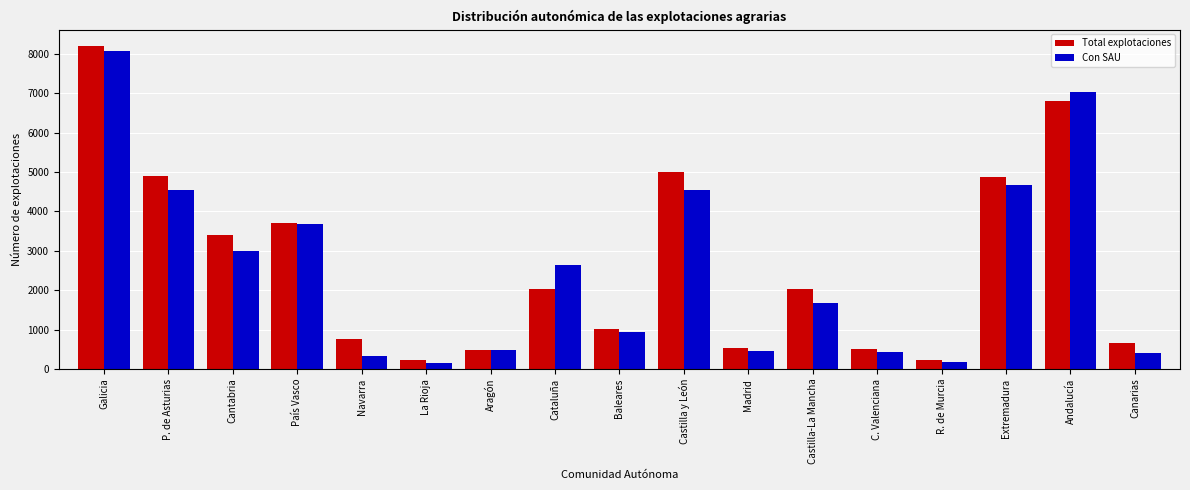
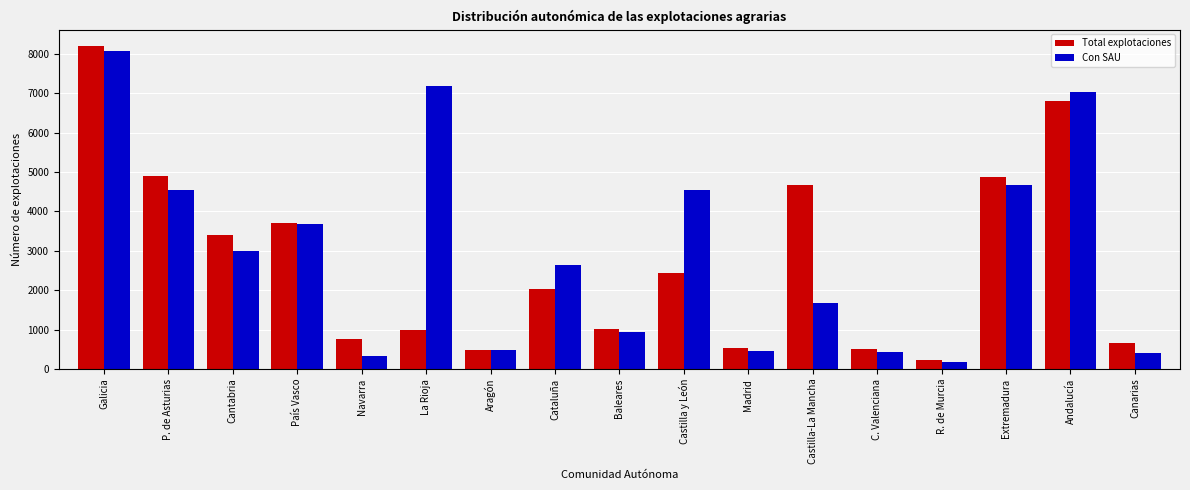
  {
    "Total explotaciones": {
      "Galicia": 8200,
      "P. de Asturias": 4900,
      "Cantabria": 3400,
      "País Vasco": 3700,
      "Navarra": 800,
-     "La Rioja": 200,
+     "La Rioja": 1000,
      "Aragón": 500,
      "Cataluña": 2000,
      "Baleares": 1000,
-     "Castilla y León": 5000,
+     "Castilla y León": 2400,
      "Madrid": 500,
-     "Castilla-La Mancha": 2000,
+     "Castilla-La Mancha": 4700,
      "C. Valenciana": 500,
      "R. de Murcia": 200,
      "Extremadura": 4900,
      "Andalucía": 6800,
      "Canarias": 600
    },
    "Con SAU": {
      "Galicia": 8100,
      "P. de Asturias": 4500,
      "Cantabria": 3000,
      "País Vasco": 3700,
      "Navarra": 300,
-     "La Rioja": 200,
+     "La Rioja": 7200,
      "Aragón": 500,
      "Cataluña": 2600,
      "Baleares": 900,
      "Castilla y León": 4500,
      "Madrid": 500,
      "Castilla-La Mancha": 1700,
      "C. Valenciana": 400,
      "R. de Murcia": 200,
      "Extremadura": 4700,
      "Andalucía": 7000,
      "Canarias": 400
    }
  }
